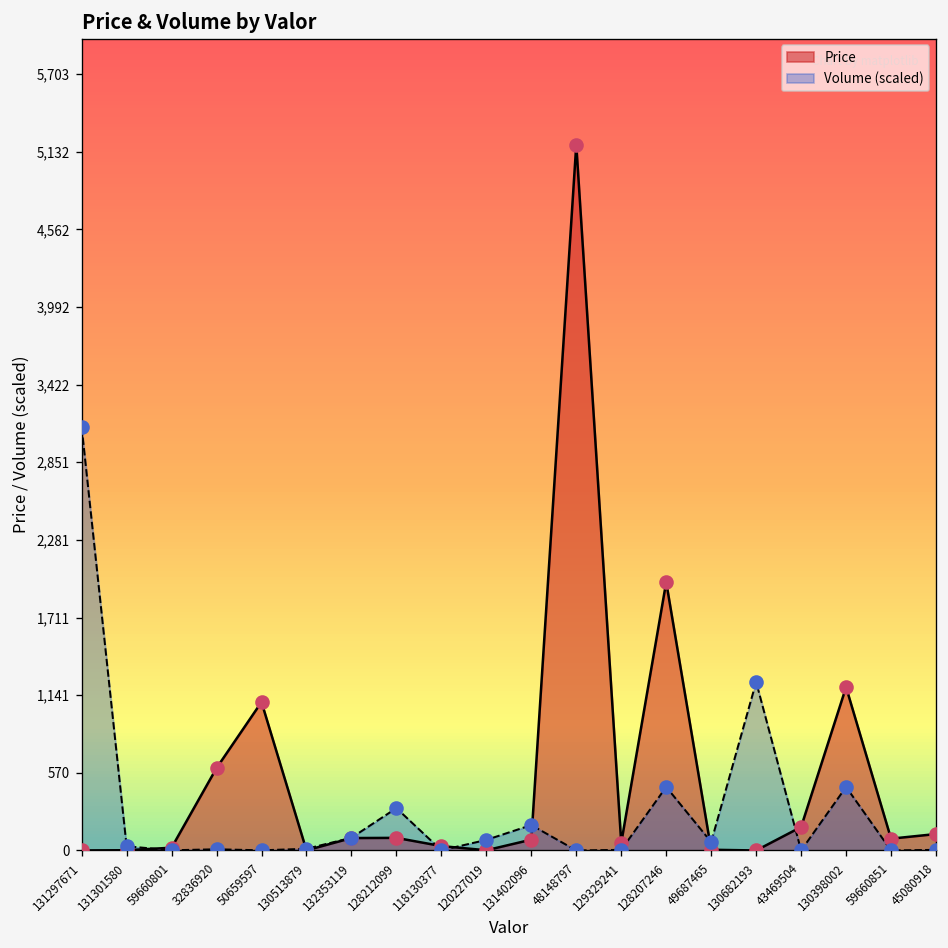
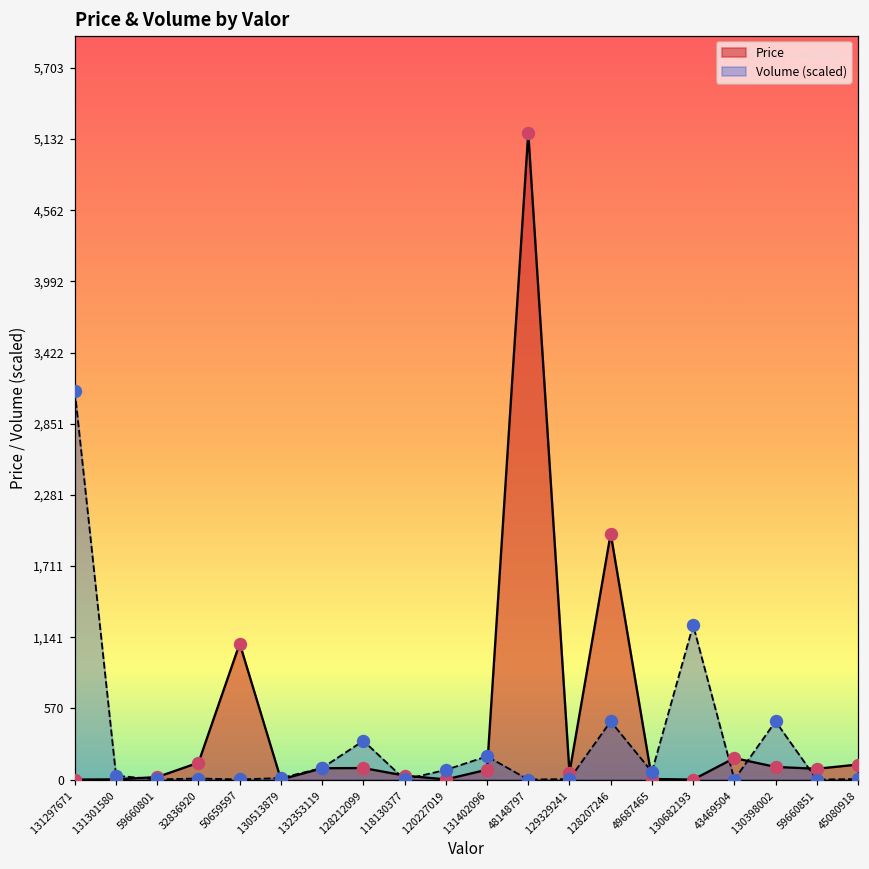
  {
    "Price": {
      "131297671": "0",
      "131301580": "0",
-     "32836920": "610",
+     "32836920": "140",
      "50659597": "1,090",
      "128212099": "90",
      "118130377": "30",
      "120227019": "0",
      "131402096": "80",
      "48148797": "5,180",
      "129329241": "60",
      "128207246": "1,970",
      "49687465": "10",
      "130682193": "0",
      "43469504": "170",
-     "130398002": "1,200",
+     "130398002": "100",
      "59660851": "90",
      "45080918": "120"
    },
    "Volume (scaled)": {
      "131297671": "3,110",
      "131301580": "30",
      "32836920": "10",
      "50659597": "0",
      "128212099": "310",
      "118130377": "0",
      "120227019": "80",
      "131402096": "190",
      "48148797": "0",
      "129329241": "0",
      "128207246": "470",
      "49687465": "60",
      "130682193": "1,240",
      "43469504": "0",
      "130398002": "470",
      "59660851": "0",
      "45080918": "0"
    }
  }
